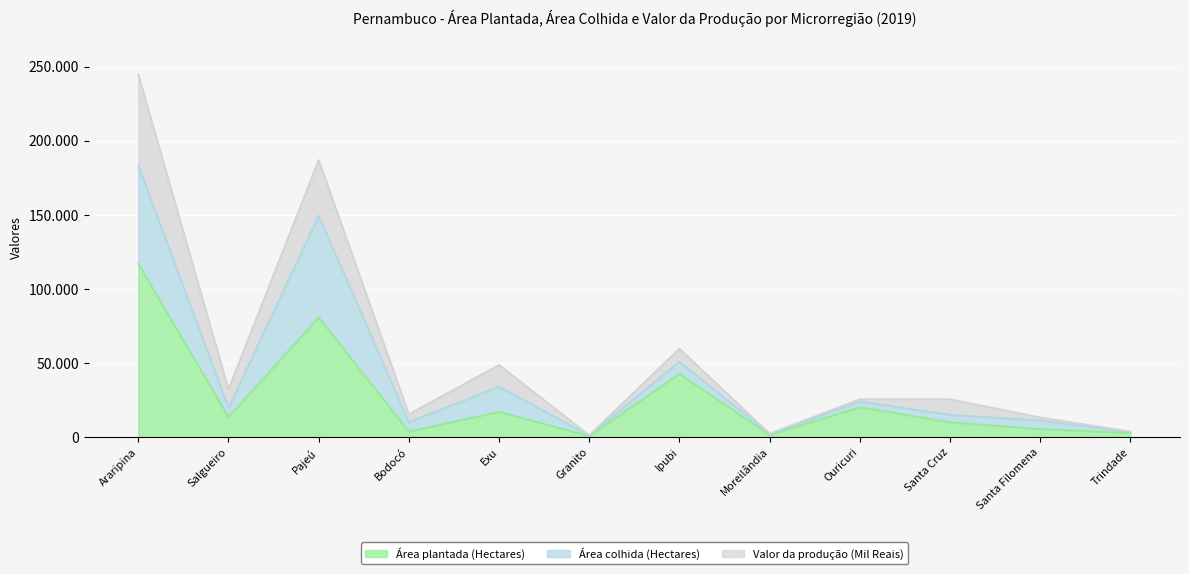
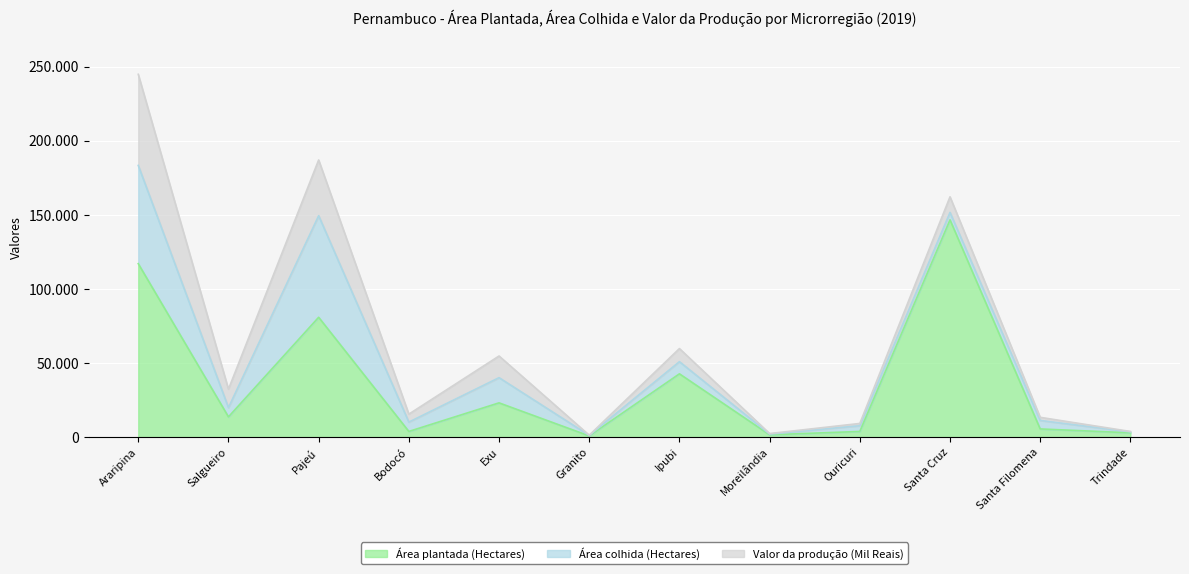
  {
    "Área plantada (Hectares)": {
      "Araripina": 117,
      "Salgueiro": 14,
      "Pajeú": 81,
      "Bodocó": 4,
-     "Exu": 17,
+     "Exu": 23,
      "Ipubi": 43,
-     "Ouricuri": 20,
-     "Santa Cruz": 10,
+     "Ouricuri": 4,
+     "Santa Cruz": 147,
      "Santa Filomena": 6
    }
  }
